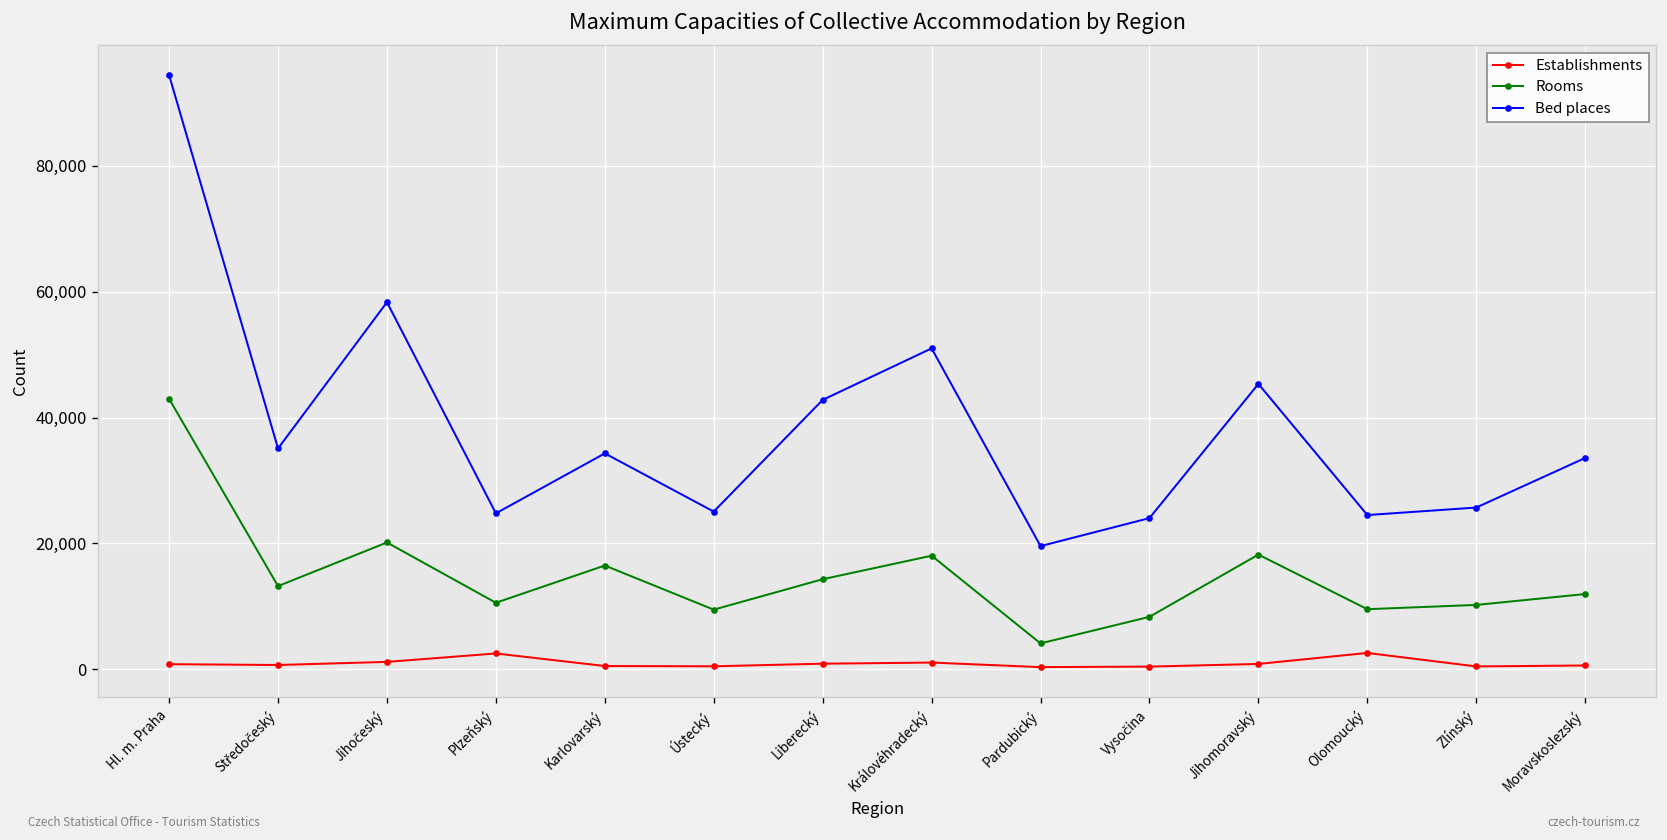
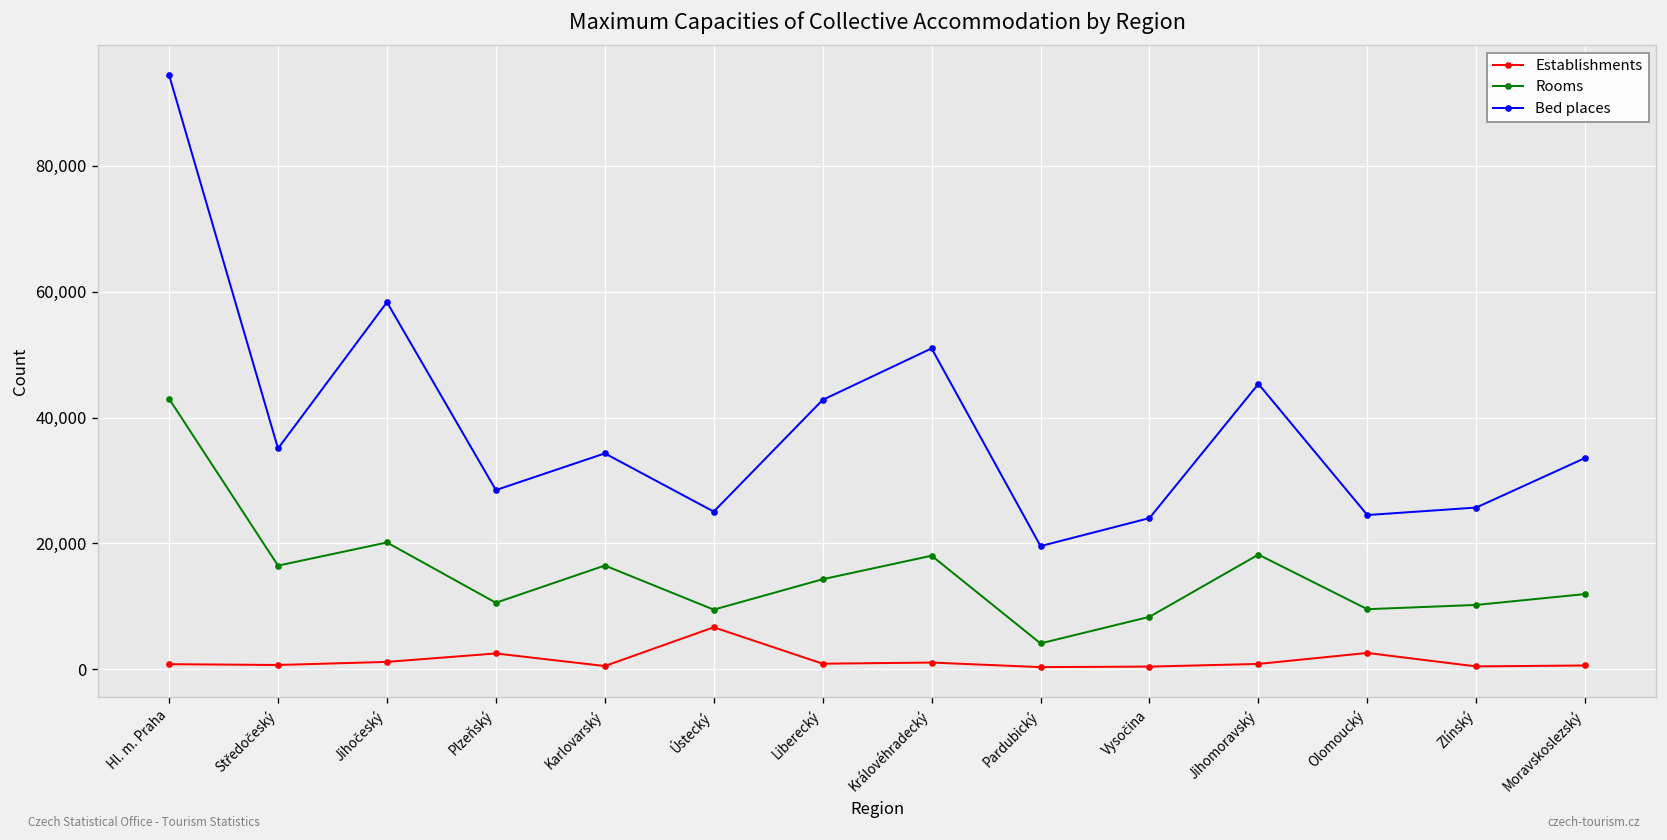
  {
    "Establishments": {
      "Hl. m. Praha": "1,000",
      "Středočeský": "1,000",
      "Jihočeský": "1,000",
      "Plzeňský": "3,000",
      "Karlovarský": "1,000",
-     "Ústecký": "0",
+     "Ústecký": "7,000",
      "Liberecký": "1,000",
      "Královéhradecký": "1,000",
      "Pardubický": "0",
      "Vysočina": "0",
      "Jihomoravský": "1,000",
      "Olomoucký": "3,000",
      "Zlínský": "0",
      "Moravskoslezský": "1,000"
    },
    "Rooms": {
      "Hl. m. Praha": "43,000",
-     "Středočeský": "13,000",
+     "Středočeský": "16,000",
      "Jihočeský": "20,000",
      "Plzeňský": "11,000",
      "Karlovarský": "16,000",
      "Ústecký": "9,000",
      "Liberecký": "14,000",
      "Královéhradecký": "18,000",
      "Pardubický": "4,000",
      "Vysočina": "8,000",
      "Jihomoravský": "18,000",
      "Olomoucký": "10,000",
      "Zlínský": "10,000",
      "Moravskoslezský": "12,000"
    },
    "Bed places": {
      "Hl. m. Praha": "94,000",
      "Středočeský": "35,000",
      "Jihočeský": "58,000",
-     "Plzeňský": "25,000",
+     "Plzeňský": "28,000",
      "Karlovarský": "34,000",
      "Ústecký": "25,000",
      "Liberecký": "43,000",
      "Královéhradecký": "51,000",
      "Pardubický": "20,000",
      "Vysočina": "24,000",
      "Jihomoravský": "45,000",
      "Olomoucký": "25,000",
      "Zlínský": "26,000",
      "Moravskoslezský": "34,000"
    }
  }
